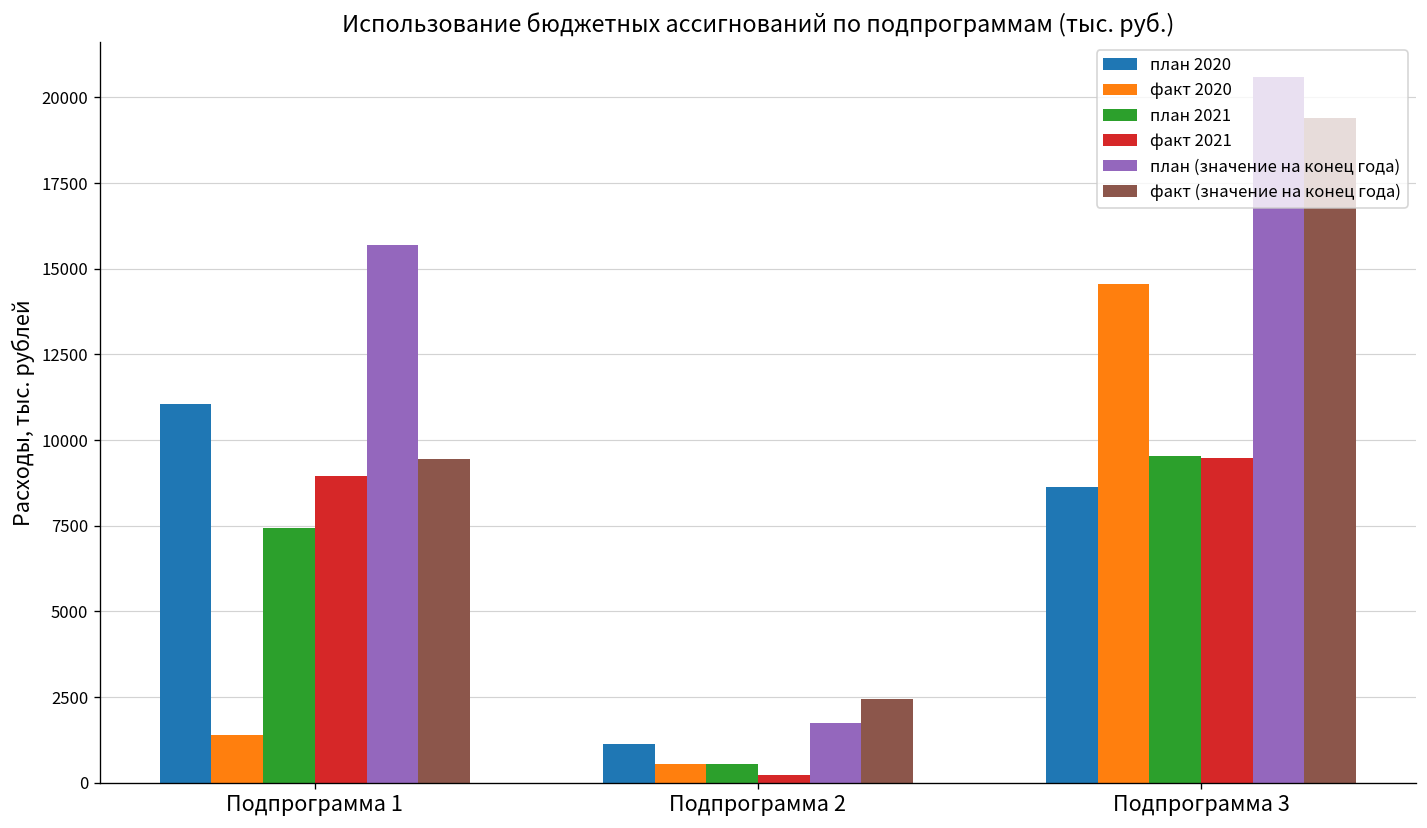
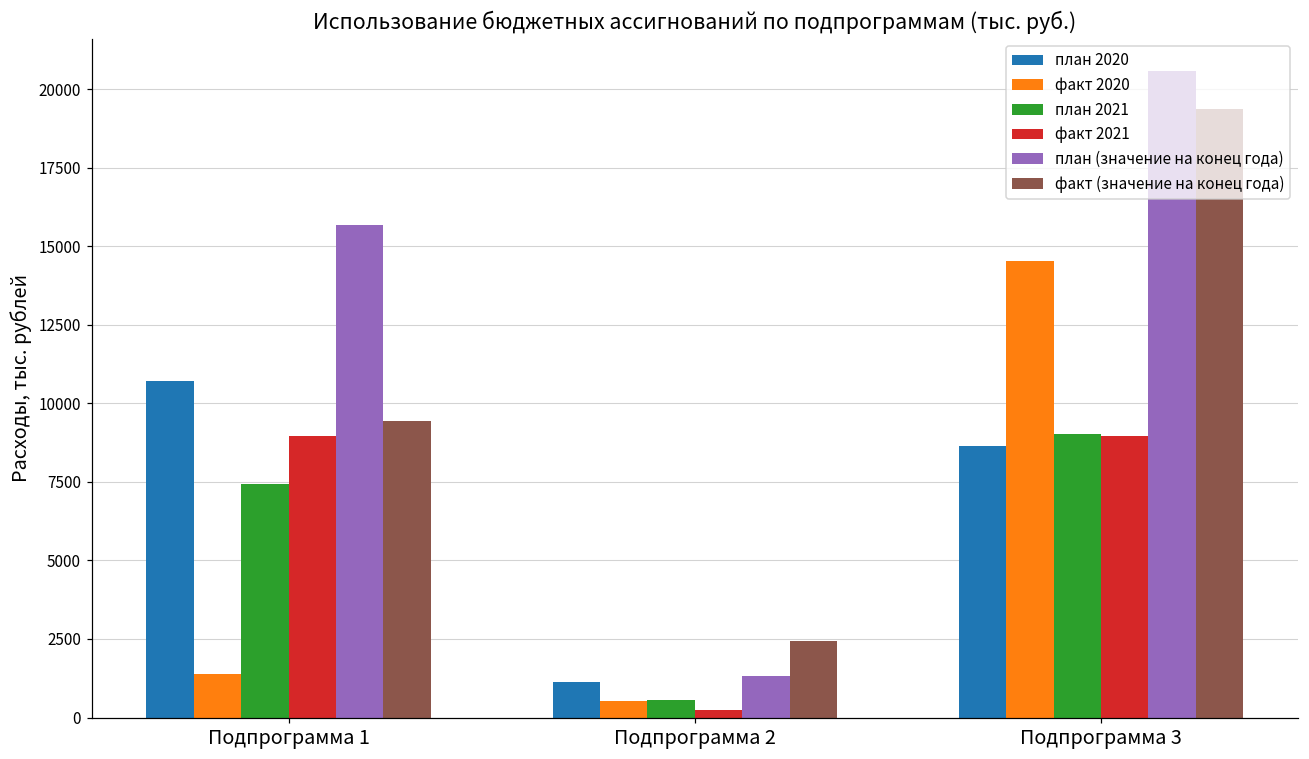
  {
    "план 2020": {
-     "Подпрограмма 1": 11000,
+     "Подпрограмма 1": 10700,
      "Подпрограмма 2": 1100,
      "Подпрограмма 3": 8600
    },
    "факт 2020": {
      "Подпрограмма 1": 1400,
      "Подпрограмма 2": 500,
      "Подпрограмма 3": 14500
    },
    "план 2021": {
      "Подпрограмма 1": 7400,
      "Подпрограмма 2": 500,
-     "Подпрограмма 3": 9500
+     "Подпрограмма 3": 9000
    },
    "факт 2021": {
      "Подпрограмма 1": 9000,
      "Подпрограмма 2": 200,
-     "Подпрограмма 3": 9500
+     "Подпрограмма 3": 9000
    },
    "план (значение на конец года)": {
      "Подпрограмма 1": 15700,
-     "Подпрограмма 2": 1700
+     "Подпрограмма 2": 1300
    },
    "факт (значение на конец года)": {
      "Подпрограмма 1": 9400,
      "Подпрограмма 2": 2400
    }
  }
